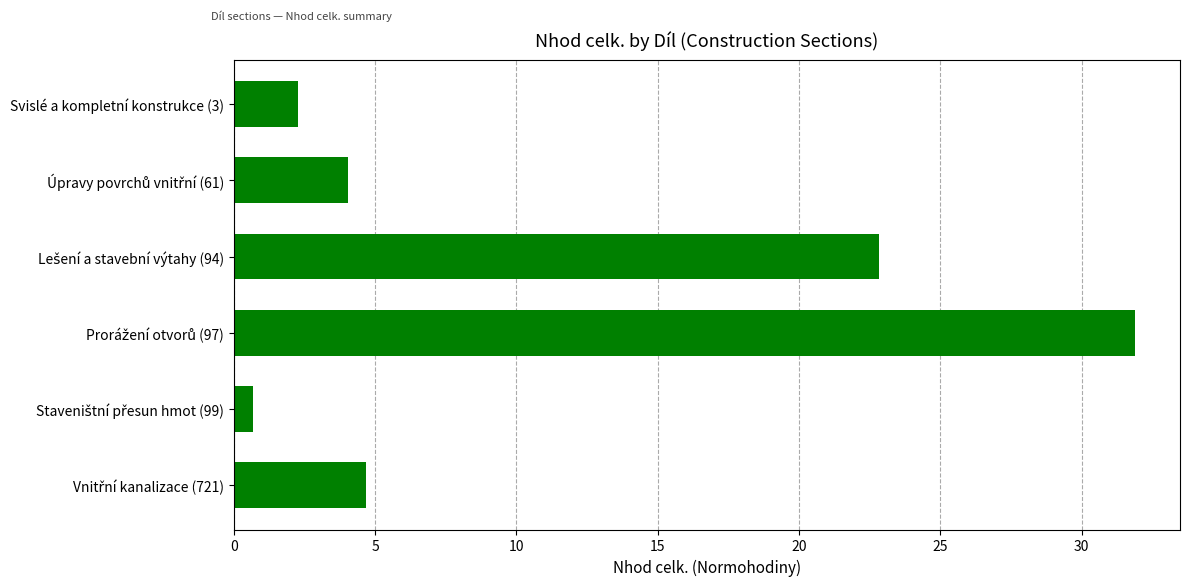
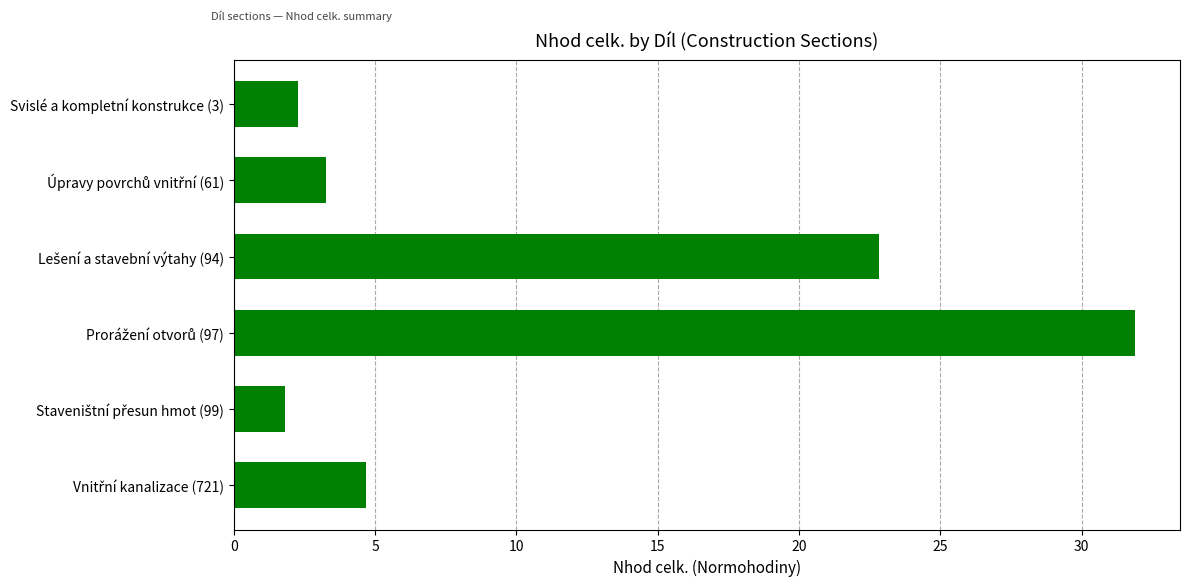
  {
    "Svislé a kompletní konstrukce (3)": 2.3,
-   "Úpravy povrchů vnitřní (61)": 4.1,
+   "Úpravy povrchů vnitřní (61)": 3.3,
    "Lešení a stavební výtahy (94)": 22.8,
    "Prorážení otvorů (97)": 31.9,
-   "Staveništní přesun hmot (99)": 0.7,
+   "Staveništní přesun hmot (99)": 1.8,
    "Vnitřní kanalizace (721)": 4.7
  }
